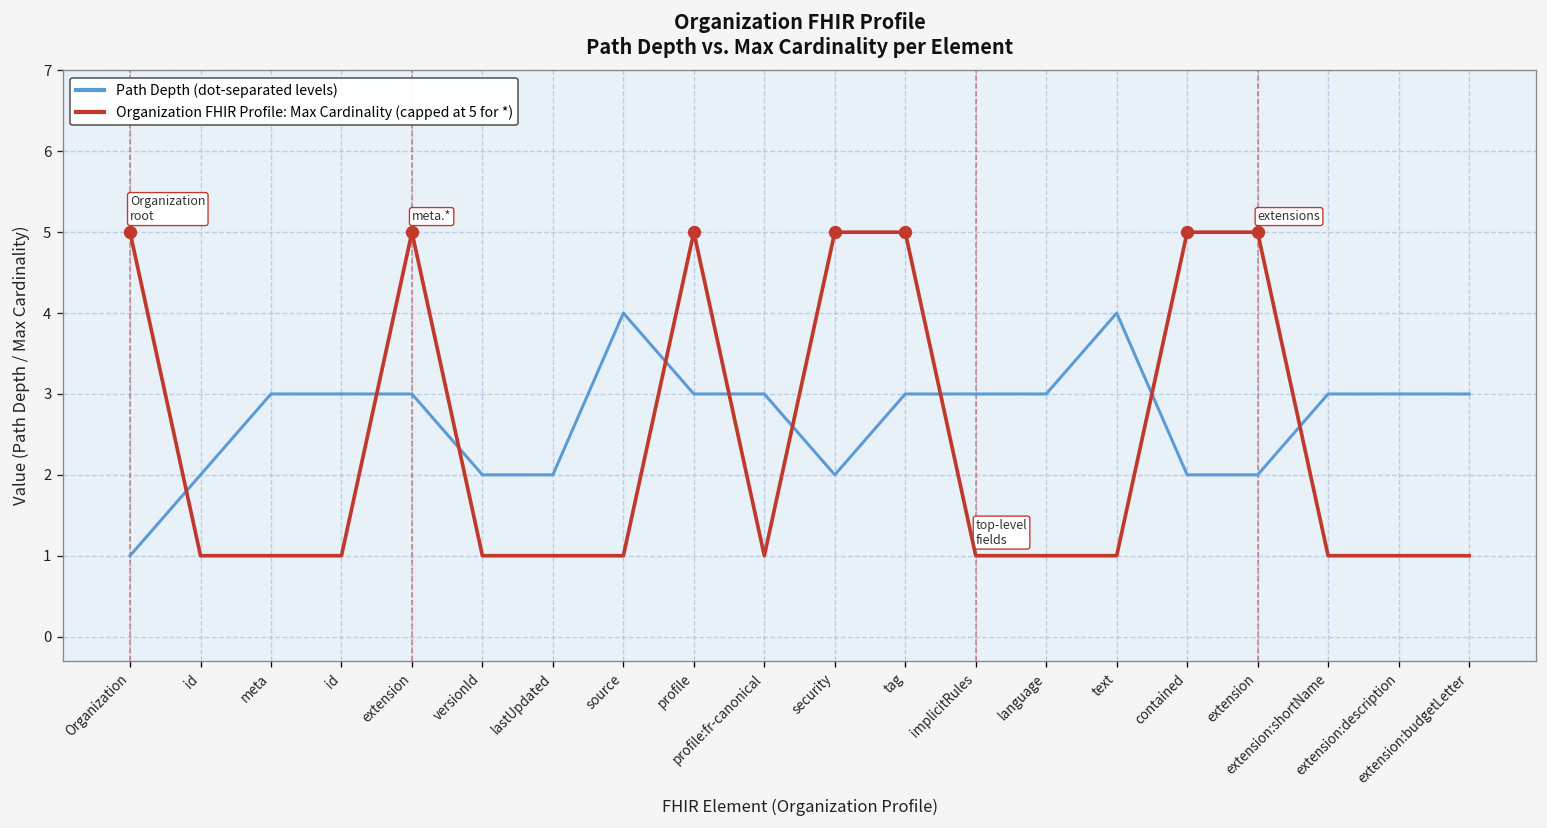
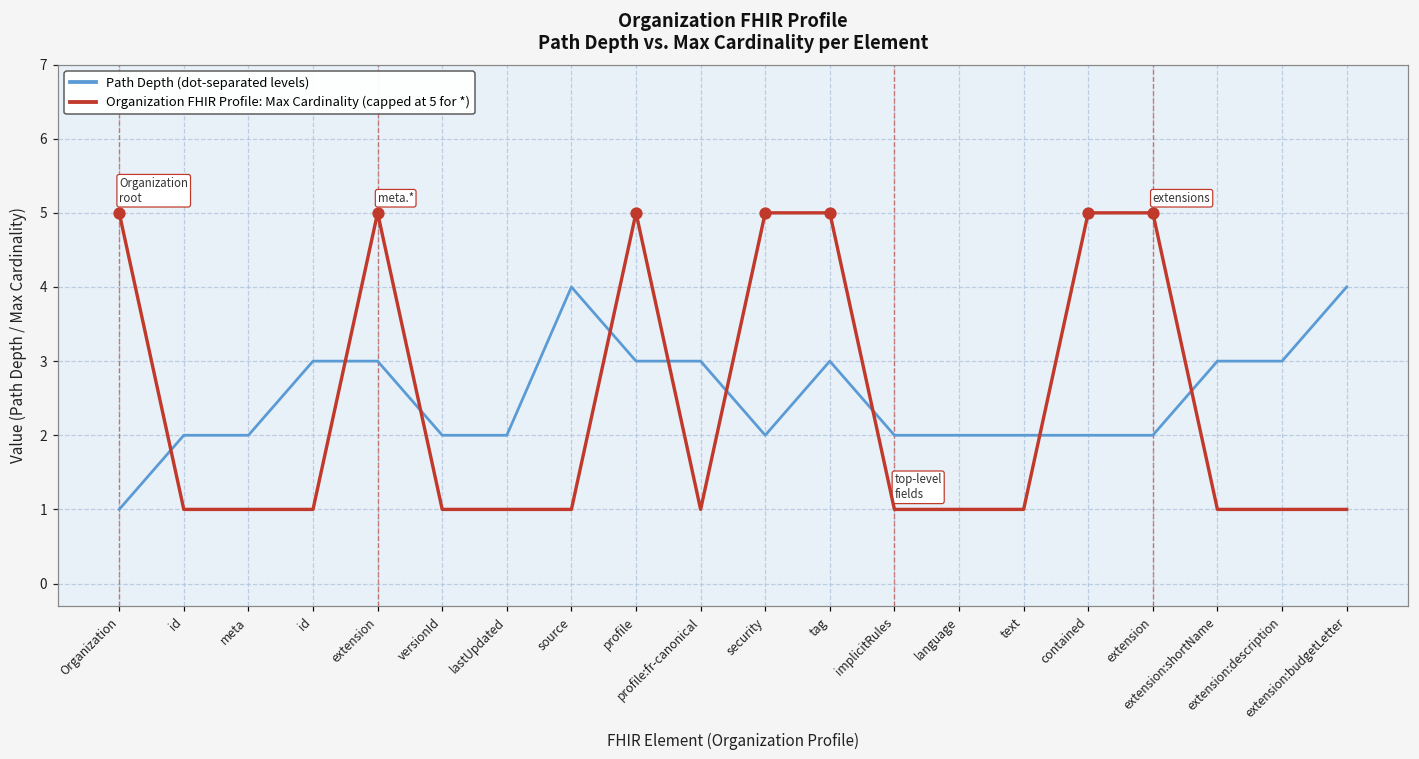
  {
    "Path Depth (dot-separated levels)": {
      "Organization": 1,
-     "meta": 3,
+     "meta": 2,
      "versionId": 2,
      "lastUpdated": 2,
      "source": 4,
      "profile": 3,
      "profile:fr-canonical": 3,
      "security": 2,
      "tag": 3,
-     "implicitRules": 3,
-     "language": 3,
-     "text": 4,
+     "implicitRules": 2,
+     "language": 2,
+     "text": 2,
      "contained": 2,
      "extension:shortName": 3,
      "extension:description": 3,
-     "extension:budgetLetter": 3
+     "extension:budgetLetter": 4
    }
  }
